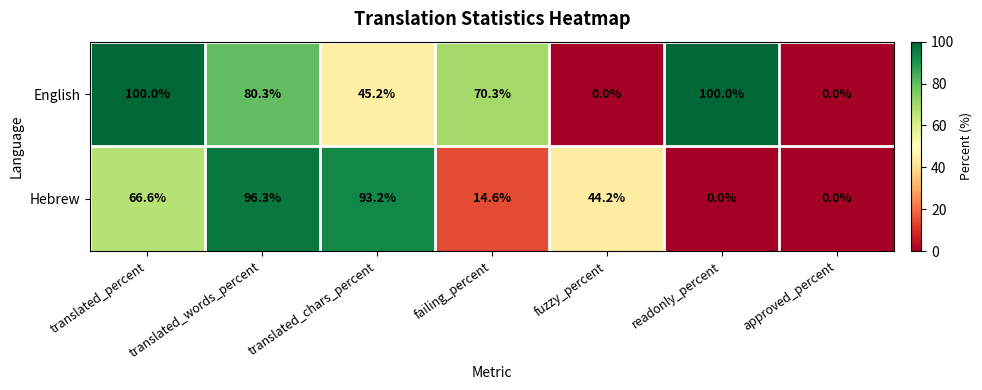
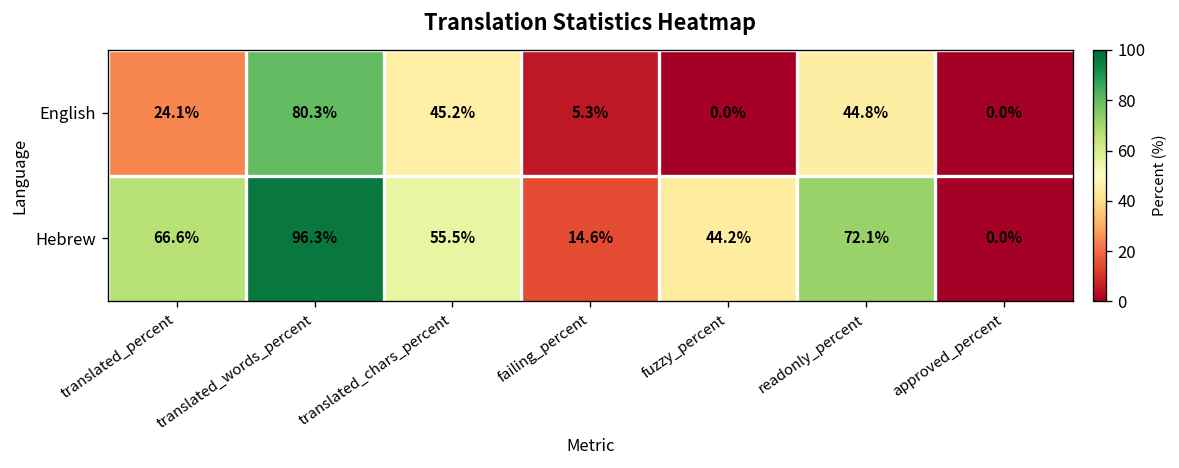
  {
    "English": {
-     "translated_percent": "100.0%",
+     "translated_percent": "24.1%",
      "translated_words_percent": "80.3%",
      "translated_chars_percent": "45.2%",
-     "failing_percent": "70.3%",
+     "failing_percent": "5.3%",
      "fuzzy_percent": "0.0%",
-     "readonly_percent": "100.0%",
+     "readonly_percent": "44.8%",
      "approved_percent": "0.0%"
    },
    "Hebrew": {
      "translated_percent": "66.6%",
      "translated_words_percent": "96.3%",
-     "translated_chars_percent": "93.2%",
+     "translated_chars_percent": "55.5%",
      "failing_percent": "14.6%",
      "fuzzy_percent": "44.2%",
-     "readonly_percent": "0.0%",
+     "readonly_percent": "72.1%",
      "approved_percent": "0.0%"
    }
  }
